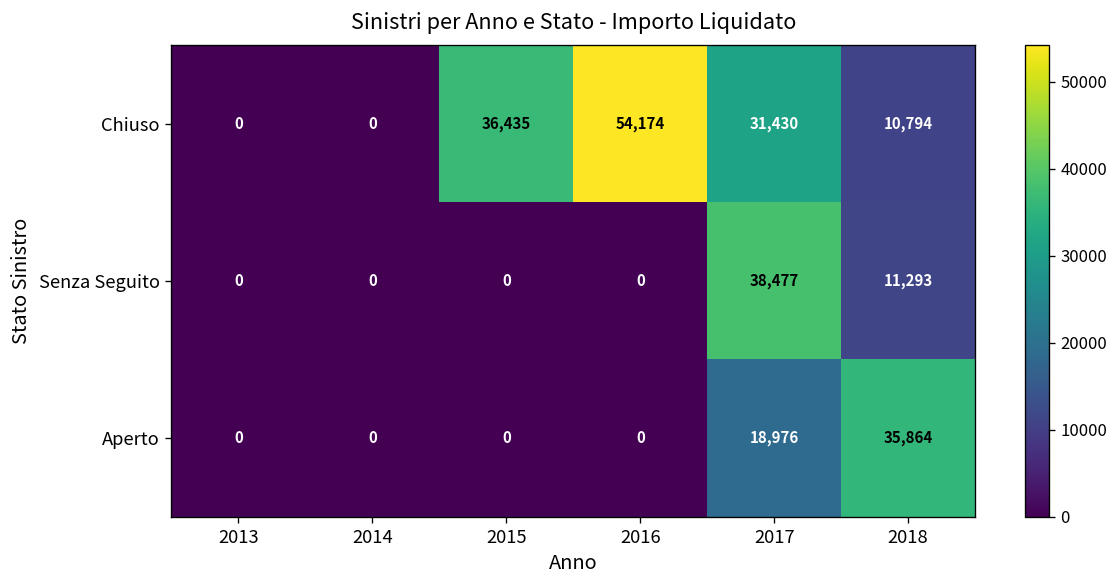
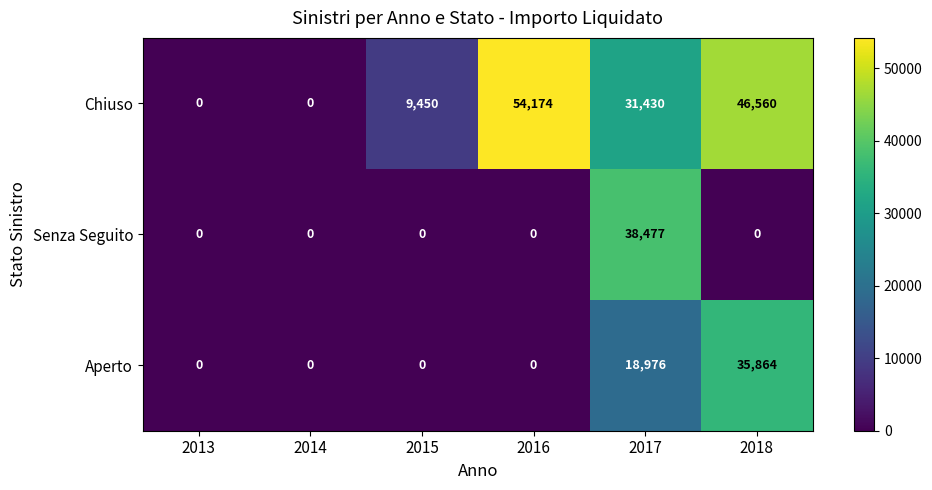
  {
    "Chiuso": {
      "2013": "0",
      "2014": "0",
-     "2015": "36,435",
+     "2015": "9,450",
      "2016": "54,174",
      "2017": "31,430",
-     "2018": "10,794"
+     "2018": "46,560"
    },
    "Senza Seguito": {
      "2013": "0",
      "2014": "0",
      "2015": "0",
      "2016": "0",
      "2017": "38,477",
-     "2018": "11,293"
+     "2018": "0"
    },
    "Aperto": {
      "2013": "0",
      "2014": "0",
      "2015": "0",
      "2016": "0",
      "2017": "18,976",
      "2018": "35,864"
    }
  }
